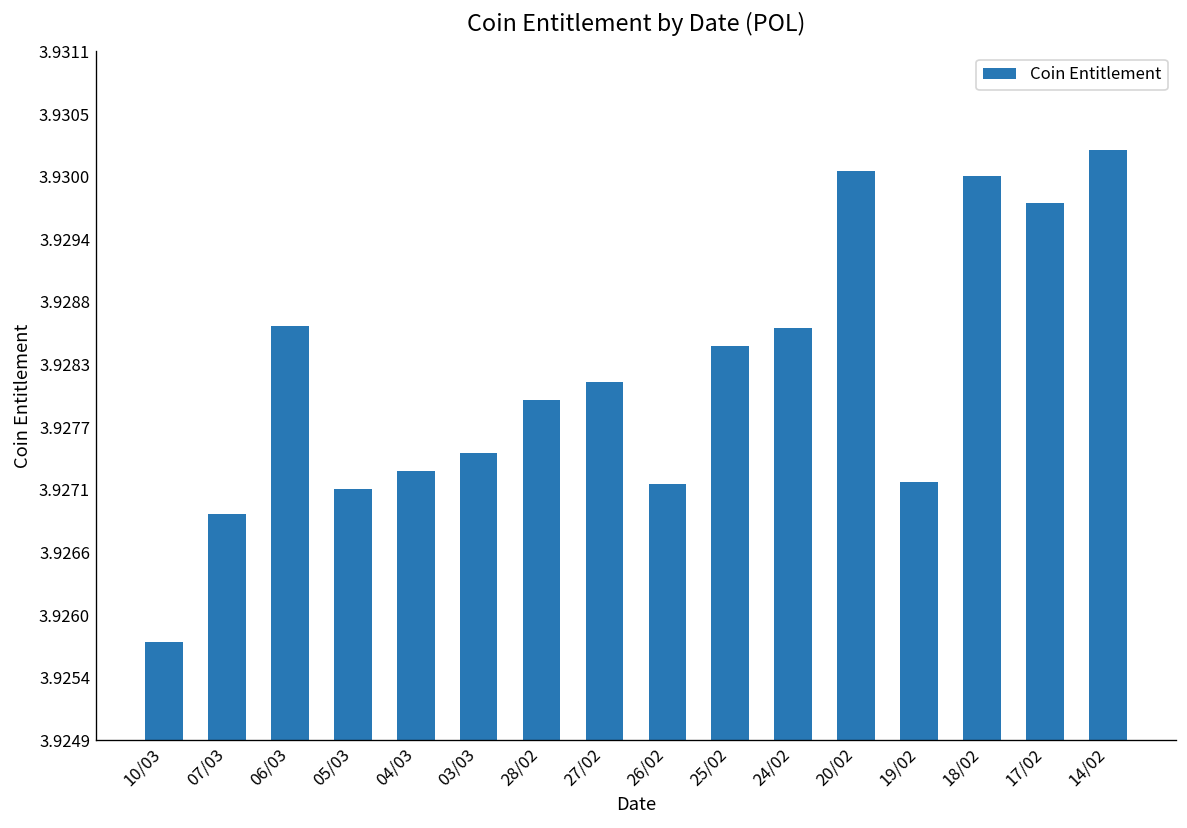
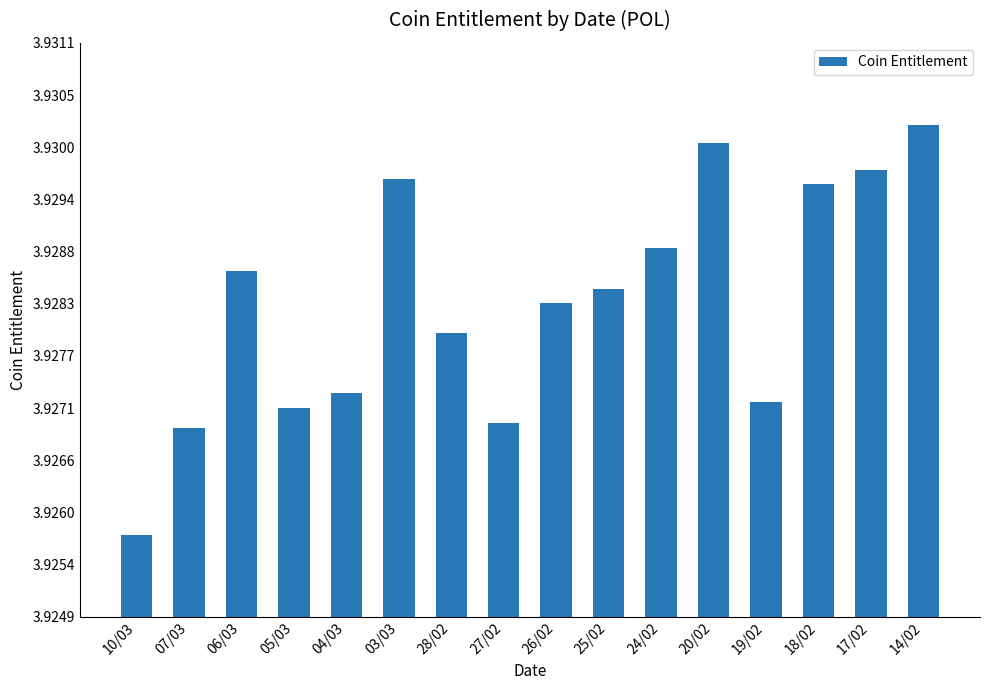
  {
    "10/03": 3.9258,
    "07/03": 3.9269,
    "06/03": 3.9286,
    "05/03": 3.9271,
    "04/03": 3.9273,
-   "03/03": 3.9275,
+   "03/03": 3.9296,
    "28/02": 3.9279,
-   "27/02": 3.9281,
-   "26/02": 3.9272,
+   "27/02": 3.9270,
+   "26/02": 3.9283,
    "25/02": 3.9284,
-   "24/02": 3.9286,
+   "24/02": 3.9289,
    "20/02": 3.9300,
    "19/02": 3.9272,
-   "18/02": 3.9300,
+   "18/02": 3.9296,
    "17/02": 3.9297,
    "14/02": 3.9302
  }
